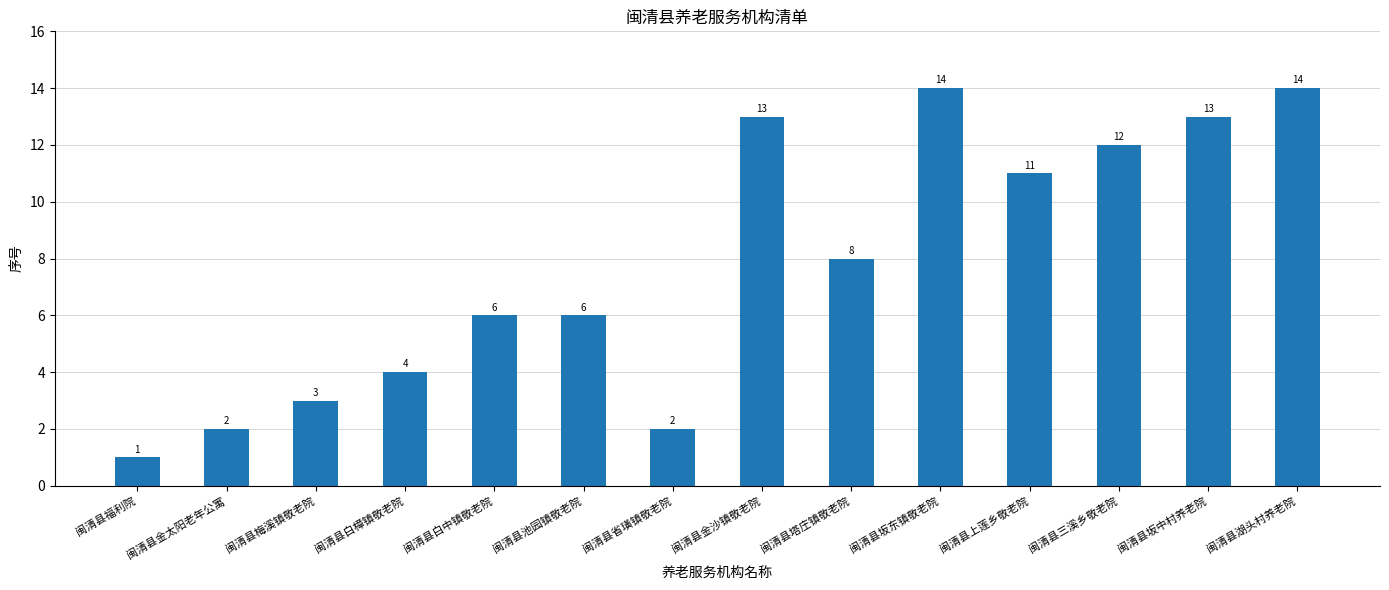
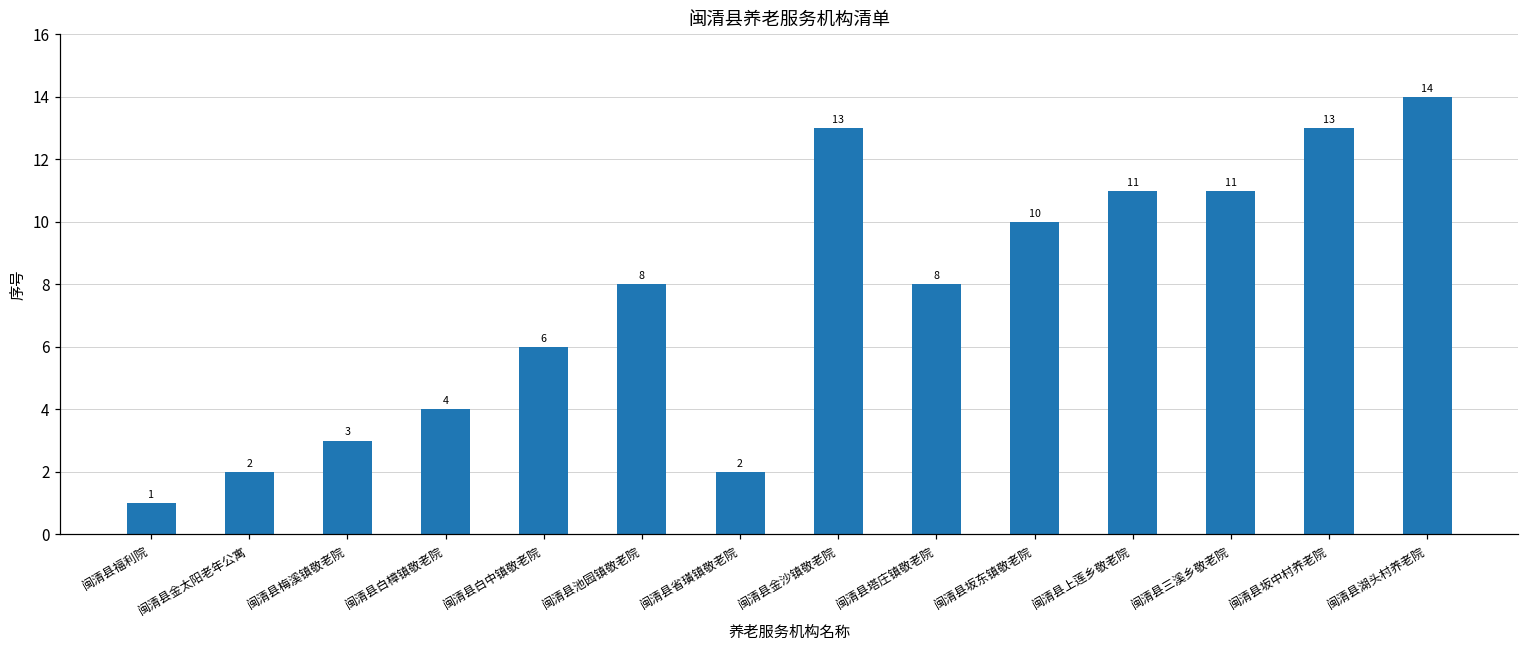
  {
    "闽清县福利院": 1,
    "闽清县金太阳老年公寓": 2,
    "闽清县梅溪镇敬老院": 3,
    "闽清县白樟镇敬老院": 4,
    "闽清县白中镇敬老院": 6,
-   "闽清县池园镇敬老院": 6,
+   "闽清县池园镇敬老院": 8,
    "闽清县省璜镇敬老院": 2,
    "闽清县金沙镇敬老院": 13,
    "闽清县塔庄镇敬老院": 8,
-   "闽清县坂东镇敬老院": 14,
+   "闽清县坂东镇敬老院": 10,
    "闽清县上莲乡敬老院": 11,
-   "闽清县三溪乡敬老院": 12,
+   "闽清县三溪乡敬老院": 11,
    "闽清县坂中村养老院": 13,
    "闽清县湖头村养老院": 14
  }
